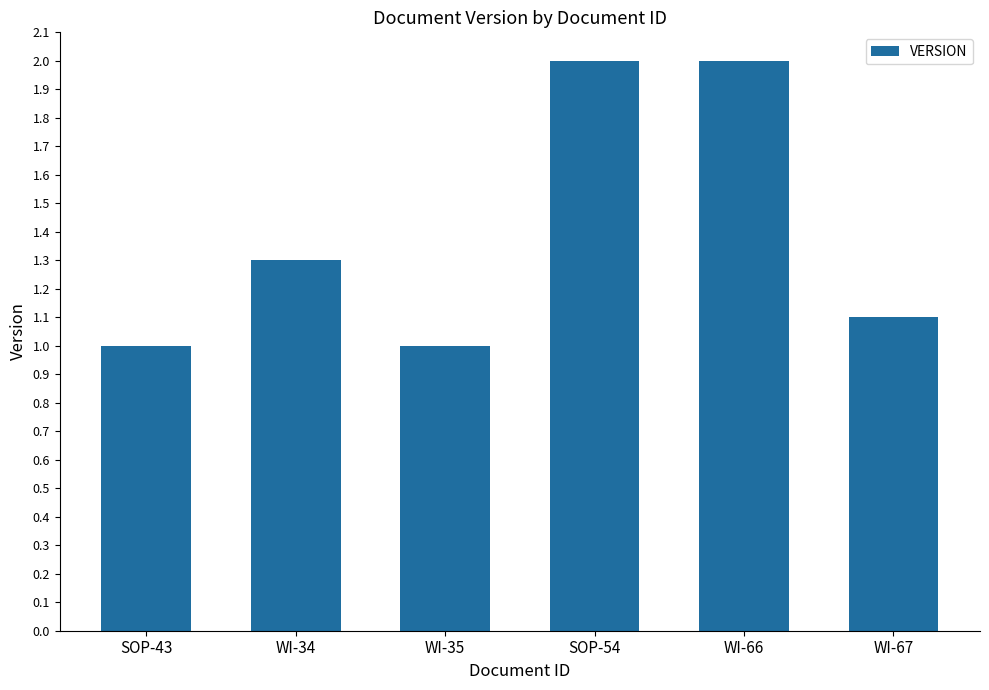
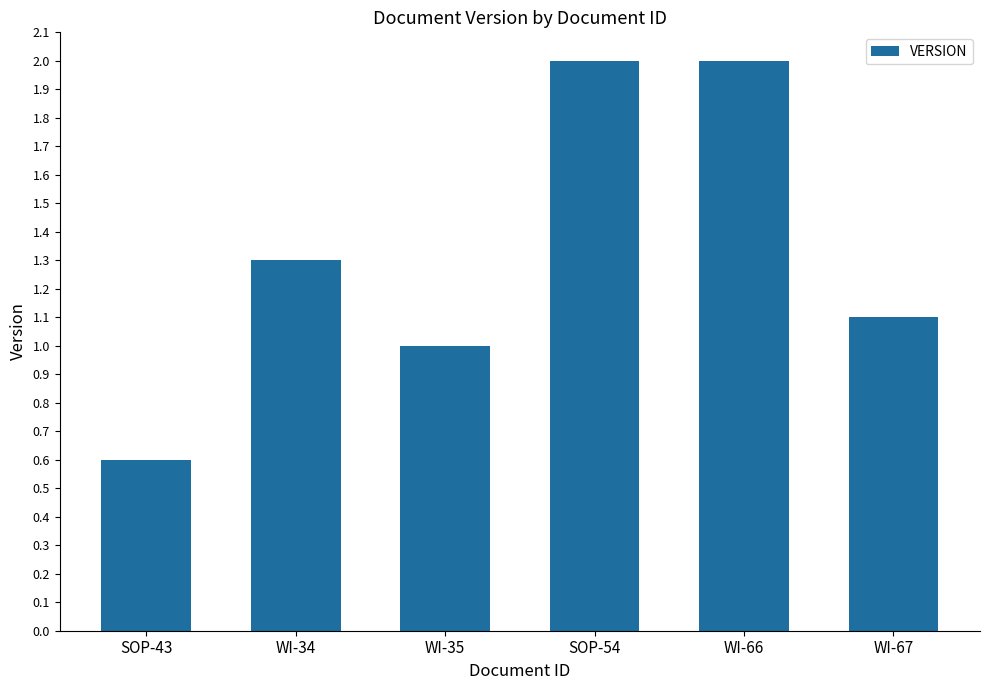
  {
-   "SOP-43": 1.0,
+   "SOP-43": 0.6,
    "WI-34": 1.3,
    "WI-35": 1.0,
    "SOP-54": 2.0,
    "WI-66": 2.0,
    "WI-67": 1.1
  }
